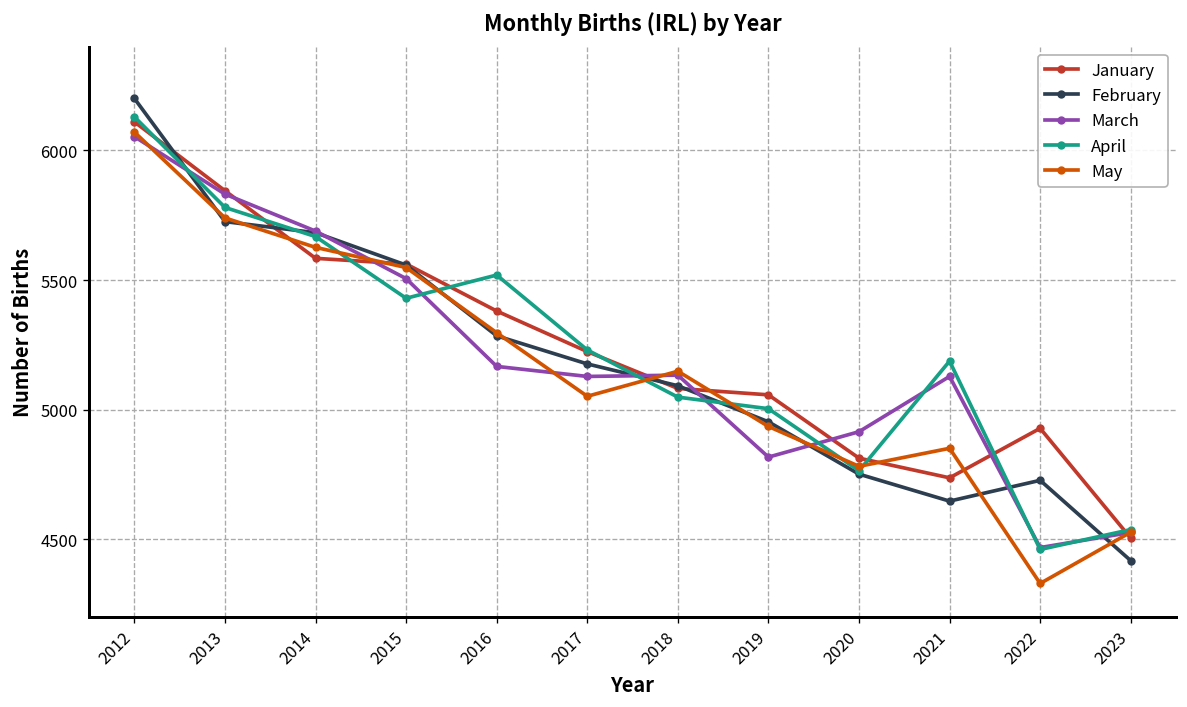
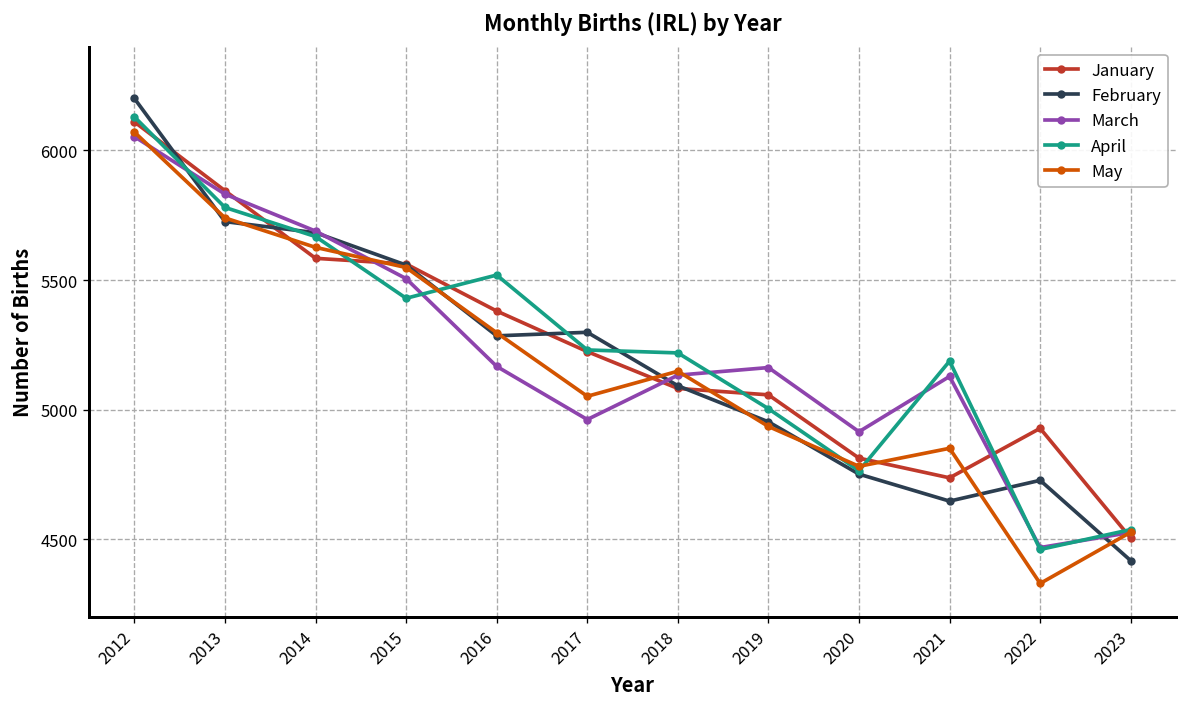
  {
    "February": {
      "2012": 6200,
      "2013": 5730,
      "2016": 5280,
-     "2017": 5180,
+     "2017": 5300,
      "2019": 4950,
      "2020": 4750,
      "2021": 4650,
      "2022": 4730,
      "2023": 4420
    },
    "March": {
      "2012": 6050,
      "2013": 5830,
      "2015": 5510,
      "2016": 5170,
-     "2017": 5130,
+     "2017": 4960,
      "2018": 5130,
-     "2019": 4820,
+     "2019": 5160,
      "2020": 4910,
      "2021": 5130
    },
    "April": {
      "2012": 6130,
      "2013": 5780,
      "2014": 5670,
      "2015": 5430,
      "2016": 5520,
-     "2018": 5050,
+     "2018": 5220,
      "2019": 5000,
      "2020": 4760,
      "2021": 5190
    }
  }
